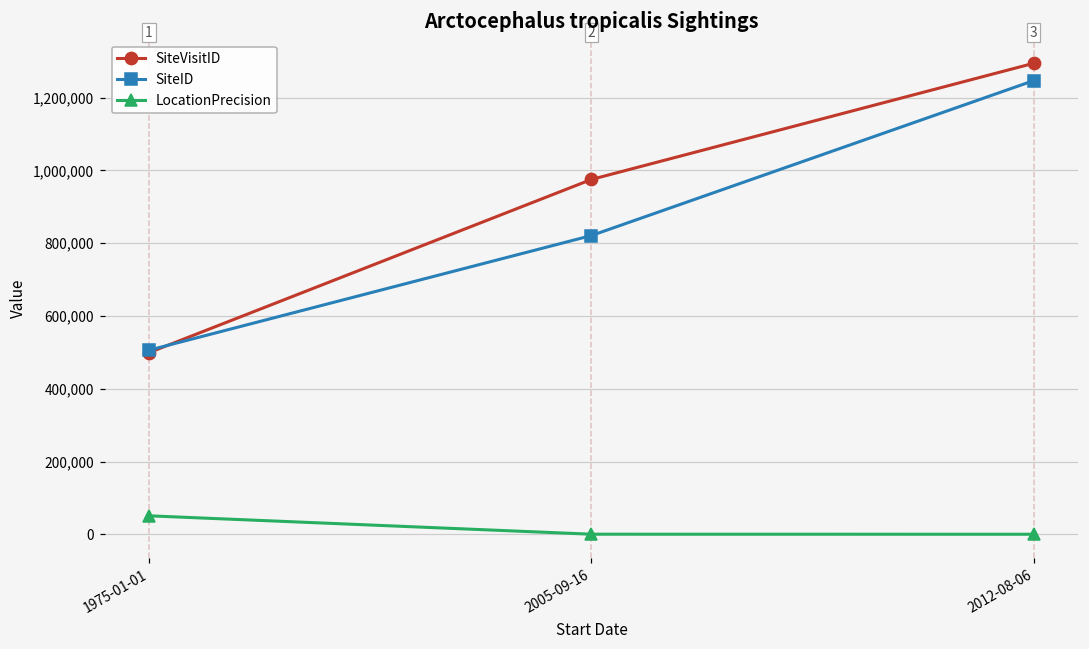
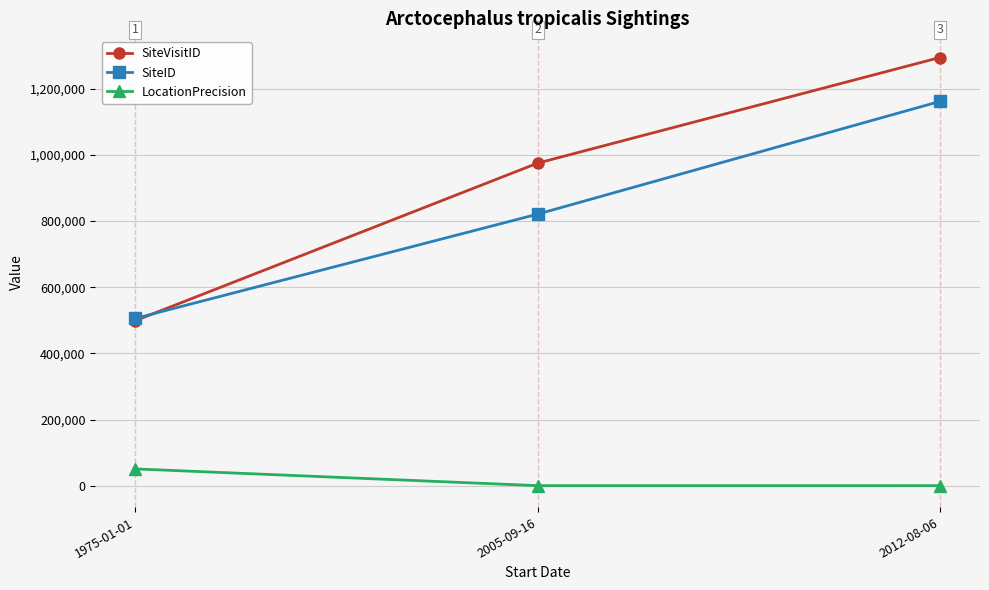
  {
    "SiteVisitID": {
      "2005-09-16": "980,000"
    },
    "SiteID": {
      "2005-09-16": "820,000",
-     "2012-08-06": "1,250,000"
+     "2012-08-06": "1,160,000"
    },
    "LocationPrecision": {
      "1975-01-01": "50,000",
      "2005-09-16": "0",
      "2012-08-06": "0"
    }
  }
